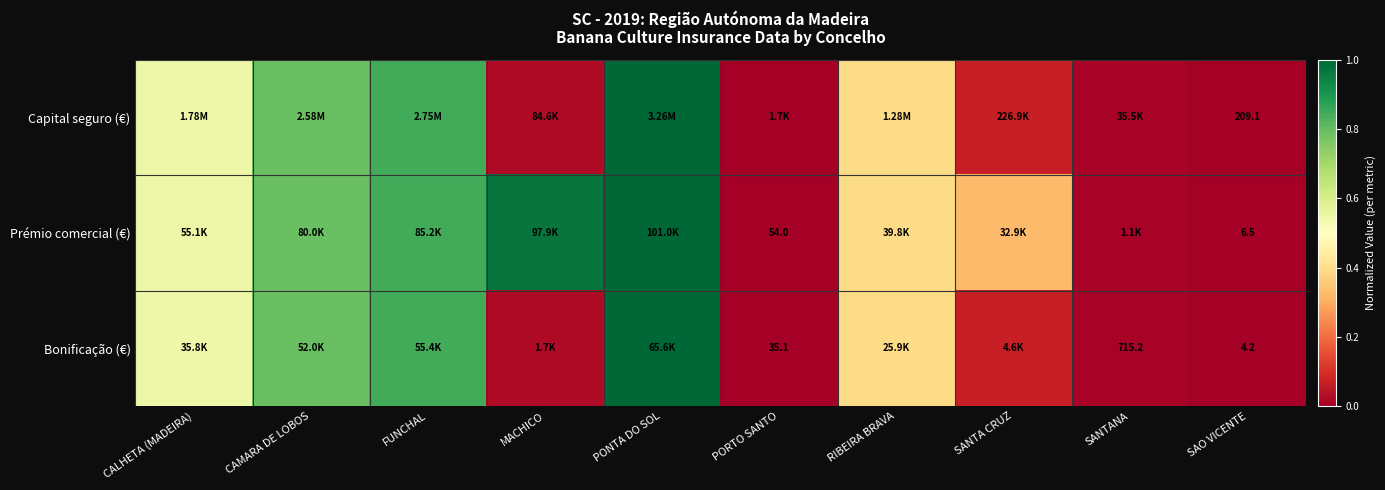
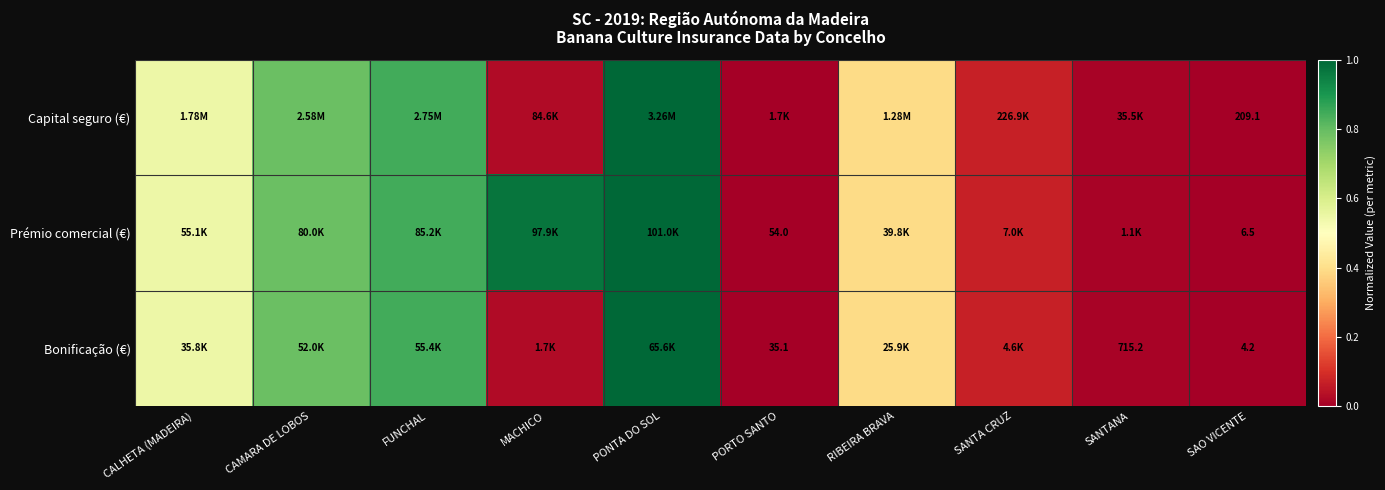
  {
    "Capital seguro (€)": {
      "CALHETA (MADEIRA)": "1.78M",
      "CAMARA DE LOBOS": "2.58M",
      "FUNCHAL": "2.75M",
      "MACHICO": "84.6K",
      "PONTA DO SOL": "3.26M",
      "PORTO SANTO": "1.7K",
      "RIBEIRA BRAVA": "1.28M",
      "SANTA CRUZ": "226.9K",
      "SANTANA": "35.5K",
      "SAO VICENTE": "209.1"
    },
    "Prémio comercial (€)": {
      "CALHETA (MADEIRA)": "55.1K",
      "CAMARA DE LOBOS": "80.0K",
      "FUNCHAL": "85.2K",
      "MACHICO": "97.9K",
      "PONTA DO SOL": "101.0K",
      "PORTO SANTO": "54.0",
      "RIBEIRA BRAVA": "39.8K",
-     "SANTA CRUZ": "32.9K",
+     "SANTA CRUZ": "7.0K",
      "SANTANA": "1.1K",
      "SAO VICENTE": "6.5"
    },
    "Bonificação (€)": {
      "CALHETA (MADEIRA)": "35.8K",
      "CAMARA DE LOBOS": "52.0K",
      "FUNCHAL": "55.4K",
      "MACHICO": "1.7K",
      "PONTA DO SOL": "65.6K",
      "PORTO SANTO": "35.1",
      "RIBEIRA BRAVA": "25.9K",
      "SANTA CRUZ": "4.6K",
      "SANTANA": "715.2",
      "SAO VICENTE": "4.2"
    }
  }
